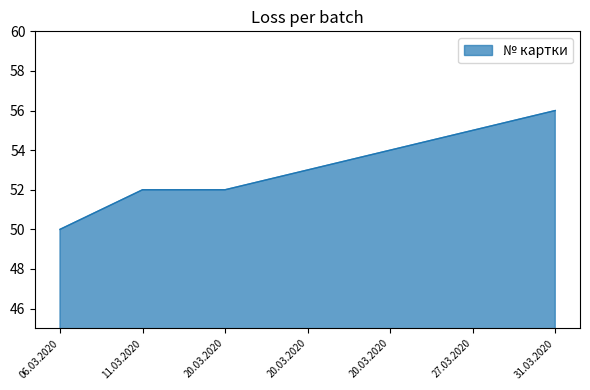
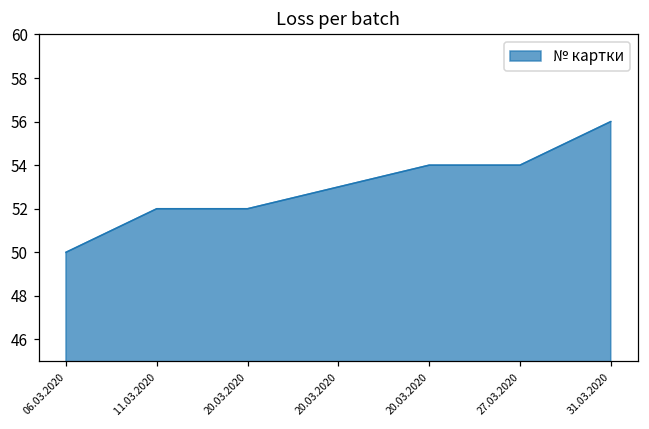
  {
    "06.03.2020": 50,
    "11.03.2020": 52,
-   "27.03.2020": 55,
+   "27.03.2020": 54,
    "31.03.2020": 56
  }
